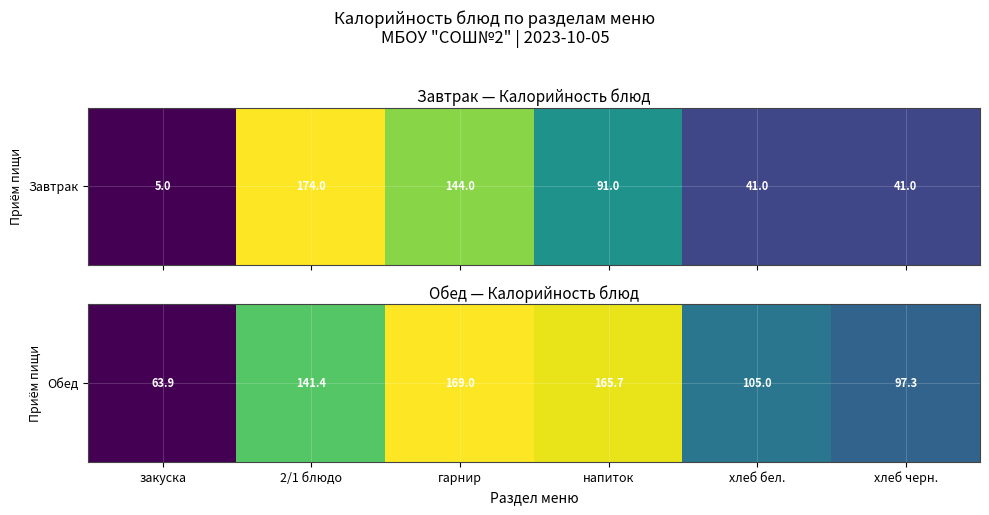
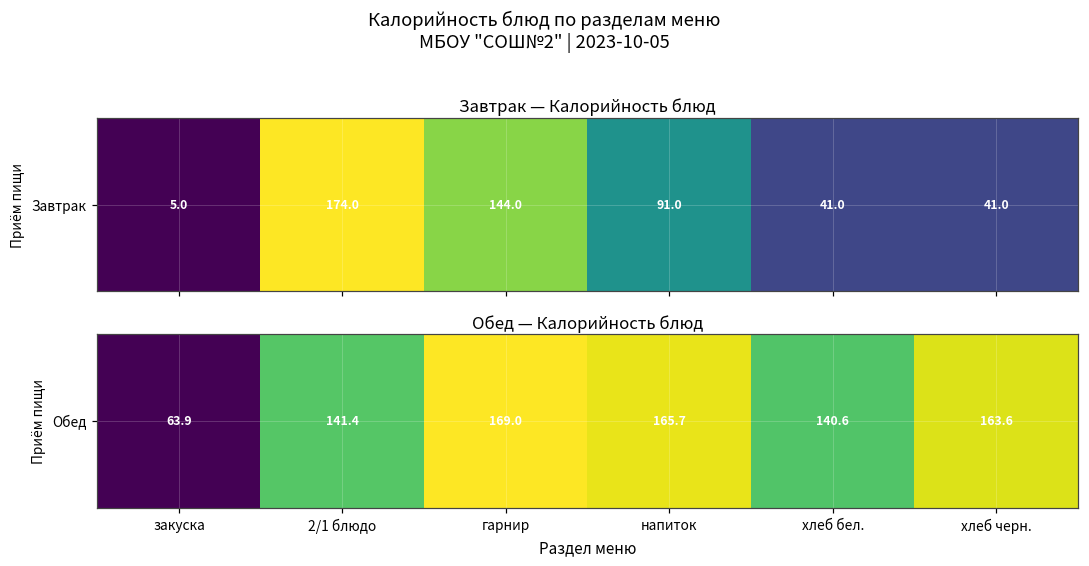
  {
    "Обед — Калорийность блюд": {
      "Обед": {
        "закуска": 63.9,
        "2/1 блюдо": 141.4,
        "гарнир": 169.0,
        "напиток": 165.7,
-       "хлеб бел.": 105.0,
-       "хлеб черн.": 97.3
+       "хлеб бел.": 140.6,
+       "хлеб черн.": 163.6
      }
    }
  }
